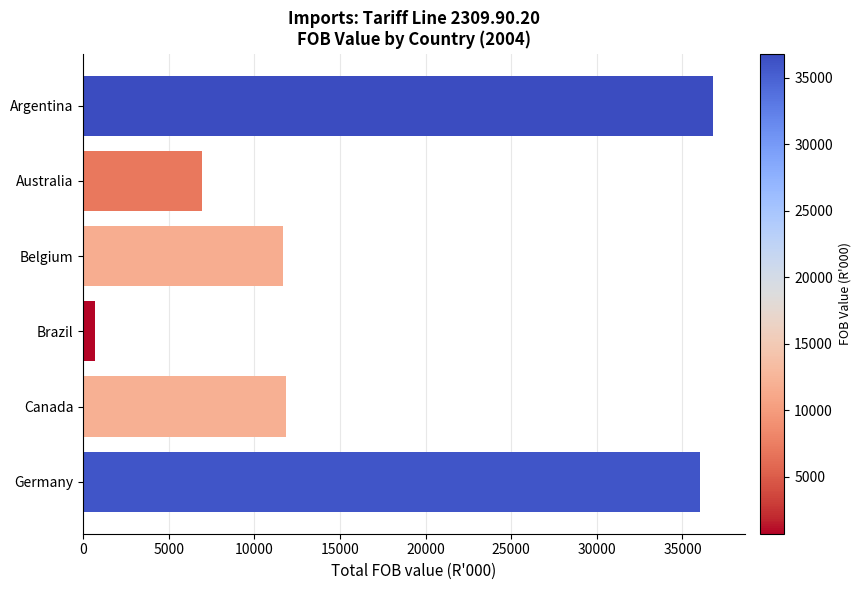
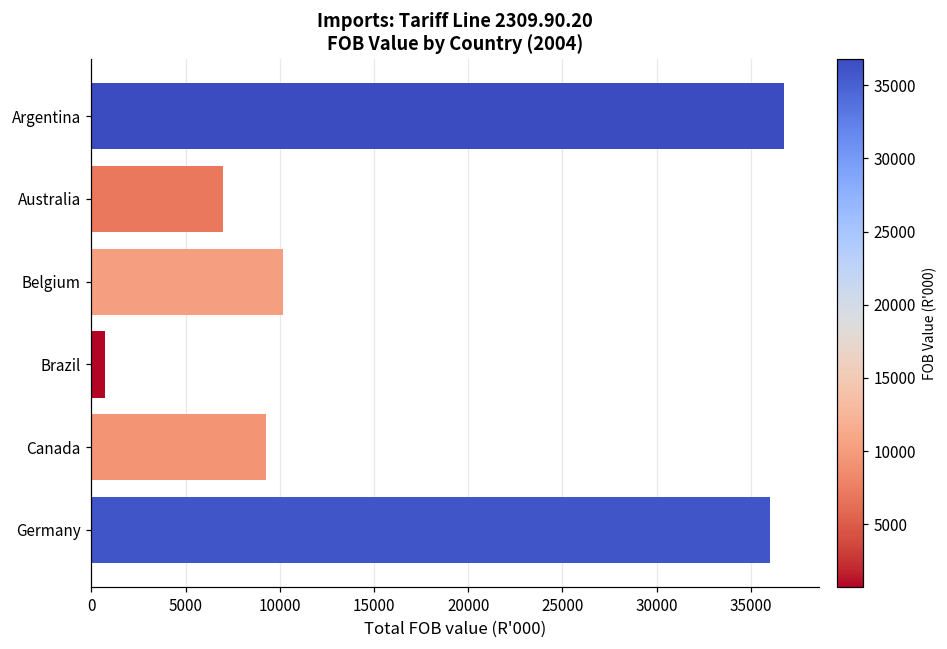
  {
    "Argentina": 36800,
    "Australia": 7000,
-   "Belgium": 11700,
+   "Belgium": 10200,
    "Brazil": 700,
-   "Canada": 11800,
+   "Canada": 9300,
    "Germany": 36000
  }
